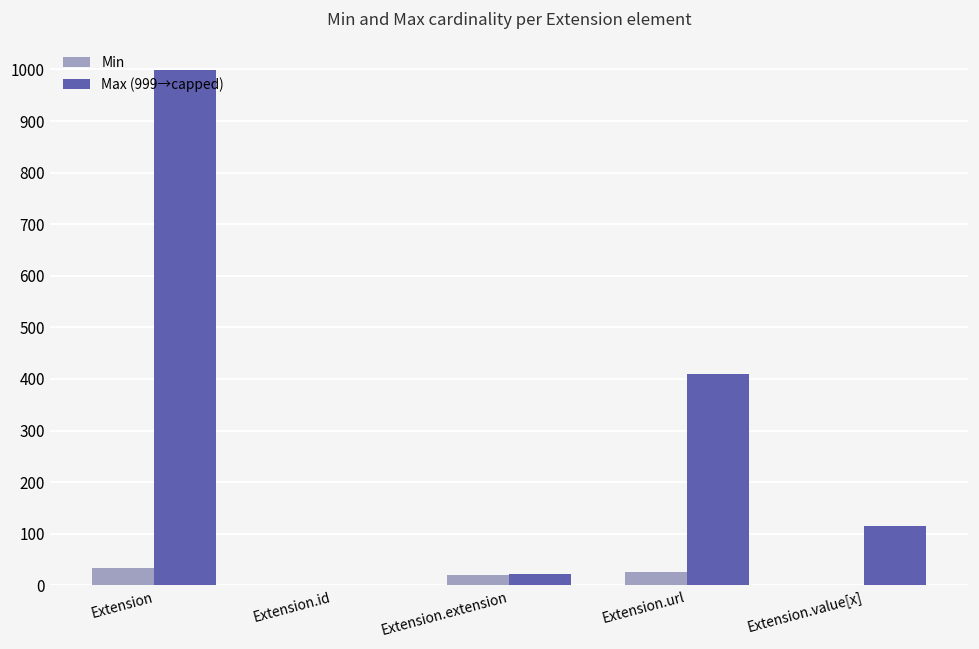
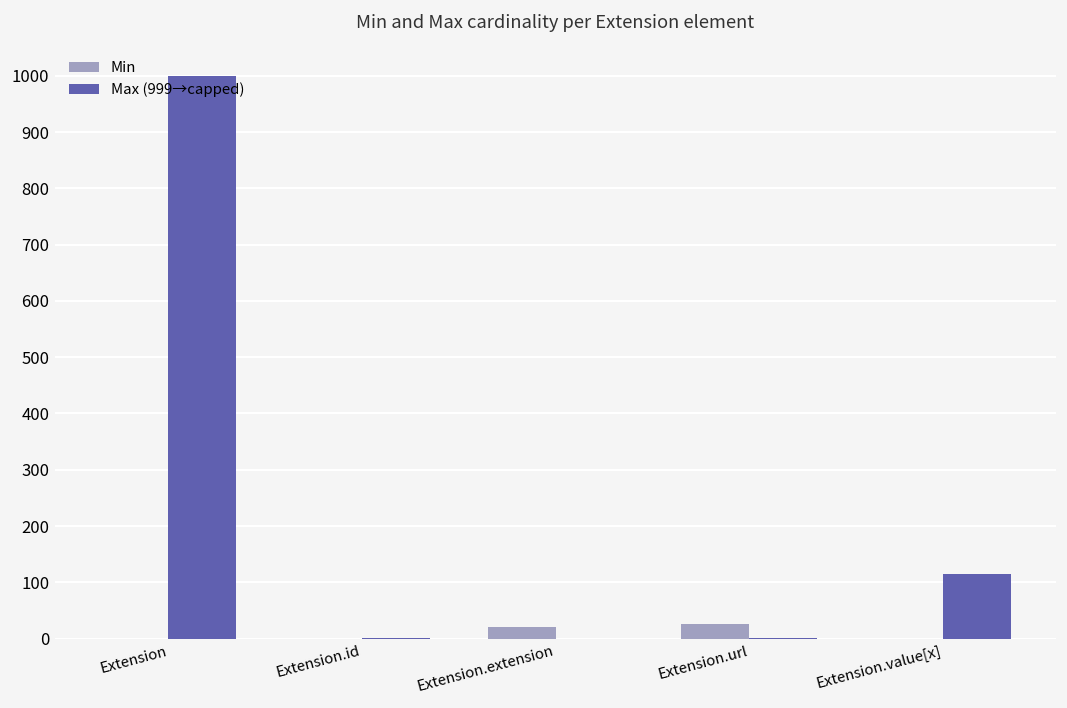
  {
    "Min": {
-     "Extension": 30,
+     "Extension": 0,
      "Extension.id": 0,
      "Extension.extension": 20,
      "Extension.url": 30,
      "Extension.value[x]": 0
    },
    "Max (999→capped)": {
      "Extension": 1000,
-     "Extension.extension": 20,
-     "Extension.url": 410,
+     "Extension.extension": 0,
+     "Extension.url": 0,
      "Extension.value[x]": 120
    }
  }
